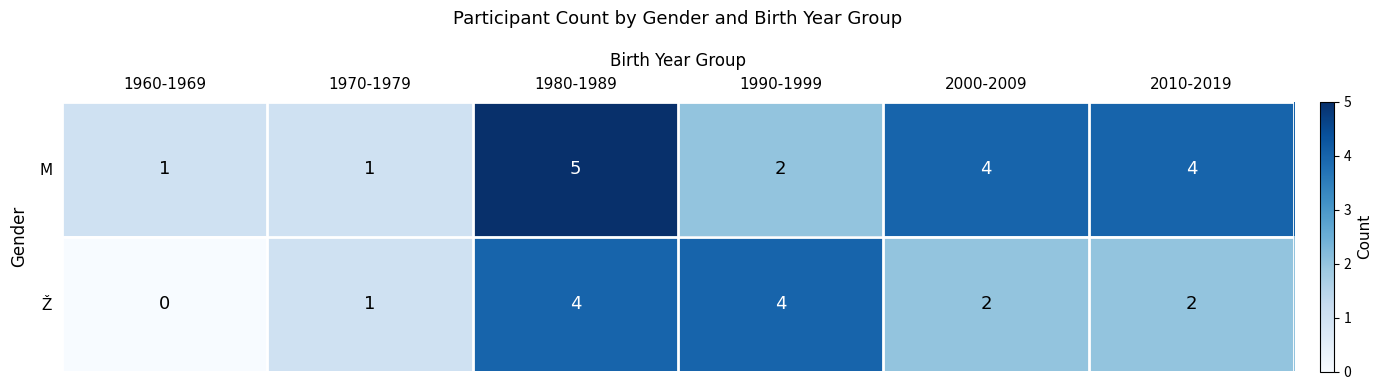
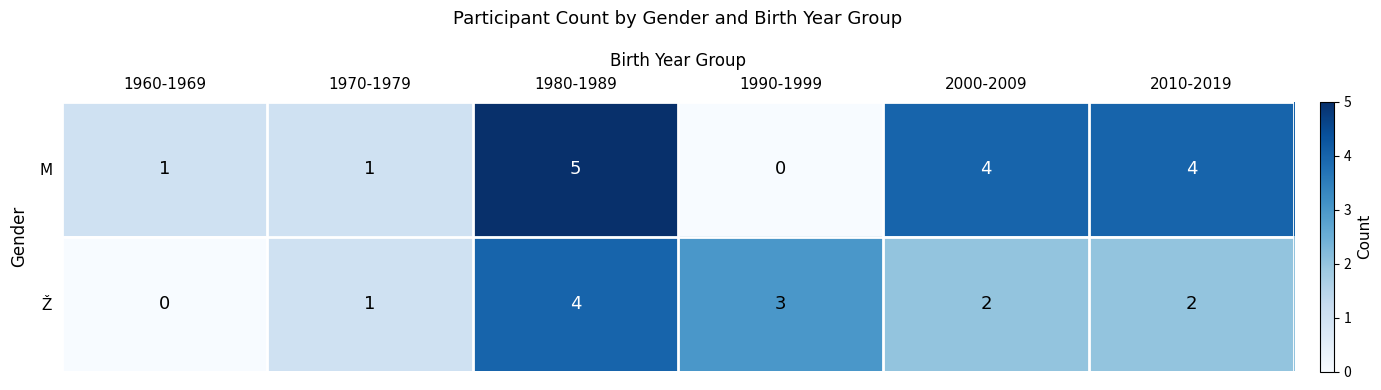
  {
    "M": {
      "1960-1969": 1,
      "1970-1979": 1,
      "1980-1989": 5,
-     "1990-1999": 2,
+     "1990-1999": 0,
      "2000-2009": 4,
      "2010-2019": 4
    },
    "Ž": {
      "1960-1969": 0,
      "1970-1979": 1,
      "1980-1989": 4,
-     "1990-1999": 4,
+     "1990-1999": 3,
      "2000-2009": 2,
      "2010-2019": 2
    }
  }
